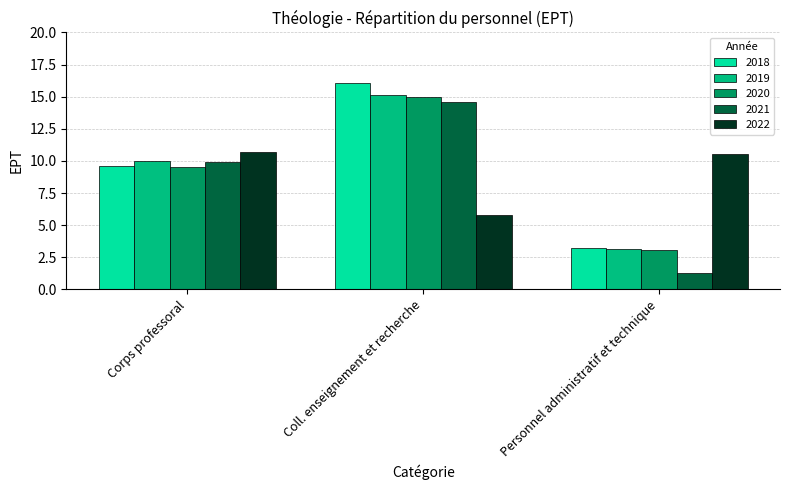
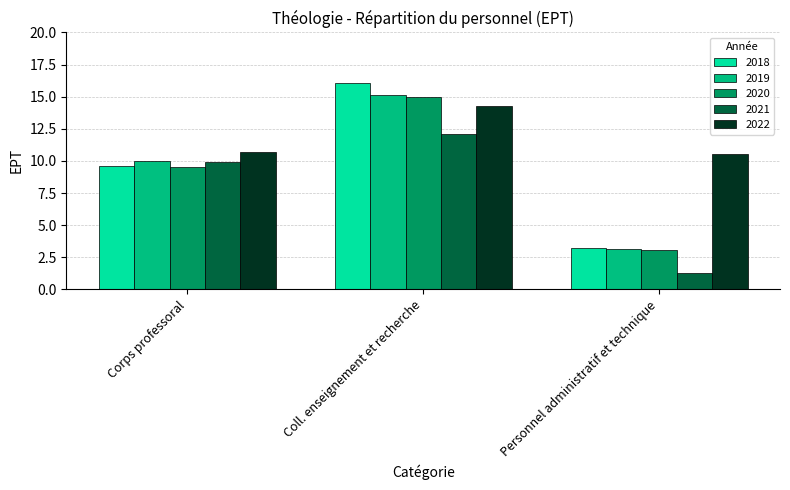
  {
    "2021": {
      "Corps professoral": 9.9,
-     "Coll. enseignement et recherche": 14.6,
+     "Coll. enseignement et recherche": 12.1,
      "Personnel administratif et technique": 1.3
    },
    "2022": {
      "Corps professoral": 10.7,
-     "Coll. enseignement et recherche": 5.8,
+     "Coll. enseignement et recherche": 14.3,
      "Personnel administratif et technique": 10.5
    }
  }
